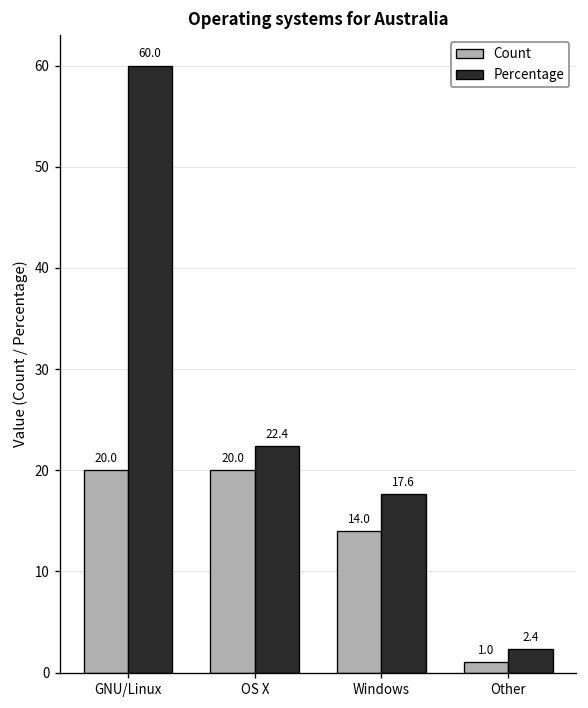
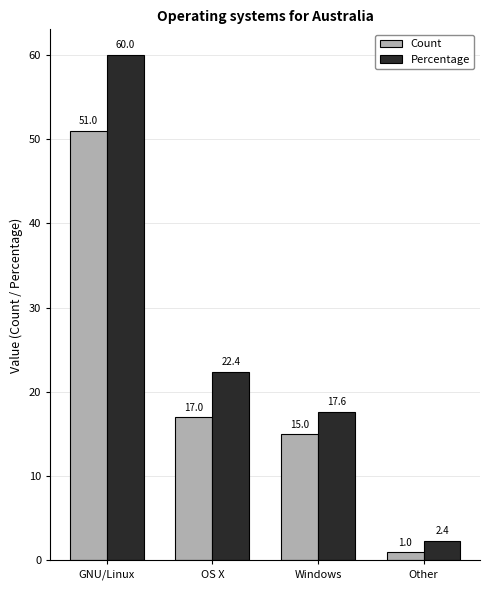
  {
    "Count": {
-     "GNU/Linux": 20.0,
-     "OS X": 20.0,
-     "Windows": 14.0,
+     "GNU/Linux": 51.0,
+     "OS X": 17.0,
+     "Windows": 15.0,
      "Other": 1.0
    },
    "Percentage": {
      "GNU/Linux": 60.0,
      "OS X": 22.4,
      "Windows": 17.6,
      "Other": 2.4
    }
  }
